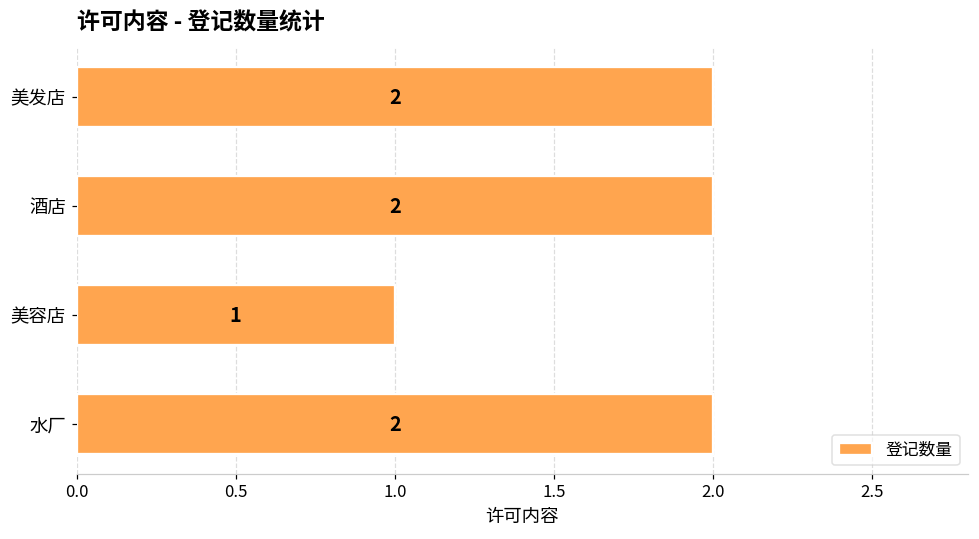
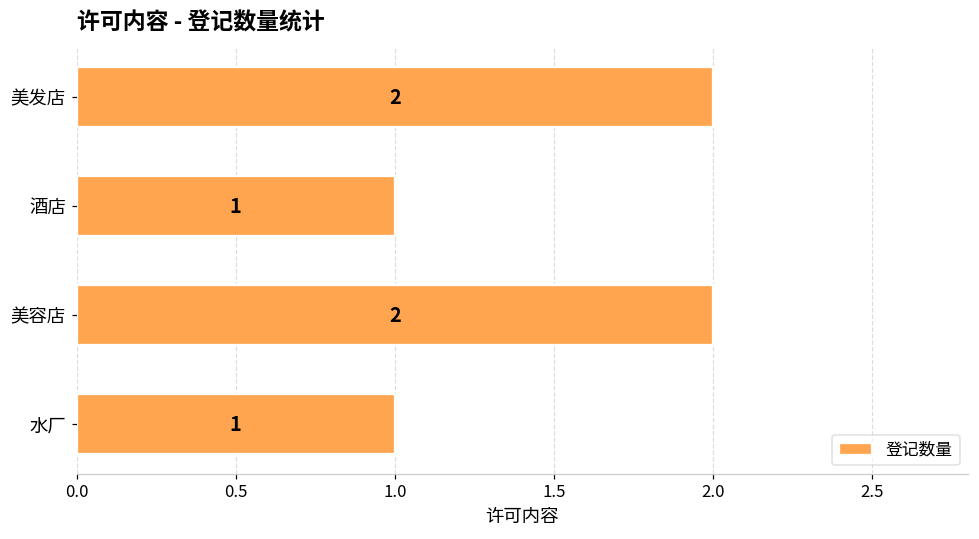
  {
    "美发店": 2,
-   "酒店": 2,
-   "美容店": 1,
-   "水厂": 2
+   "酒店": 1,
+   "美容店": 2,
+   "水厂": 1
  }
